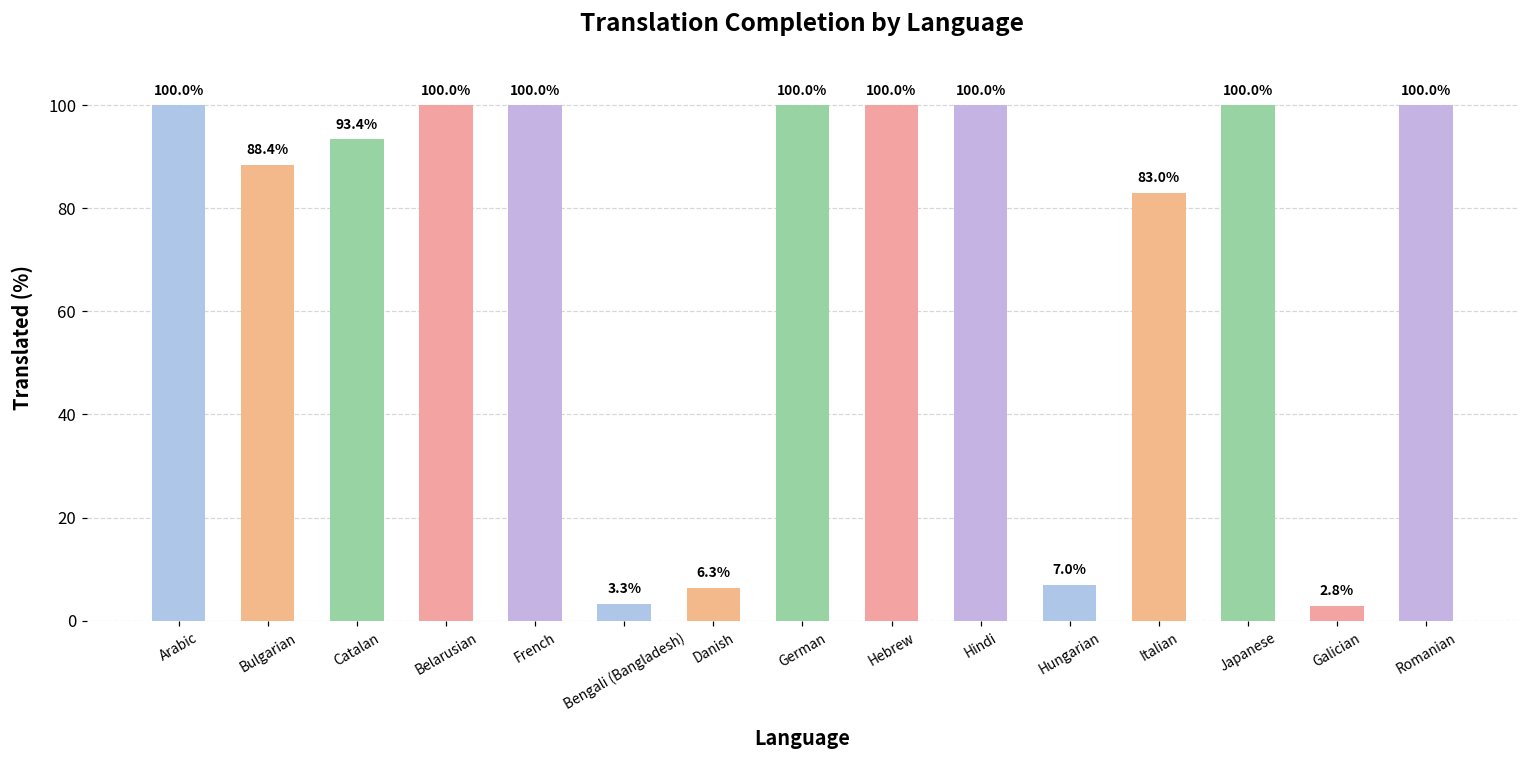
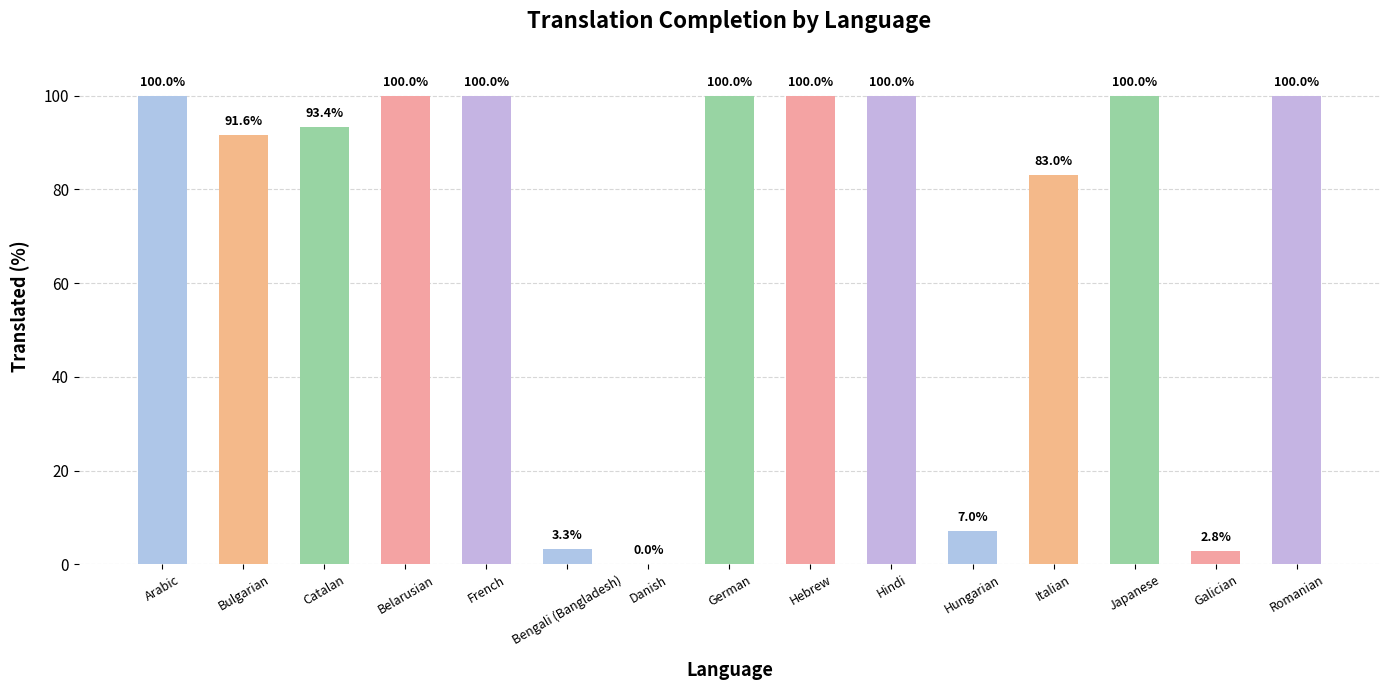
  {
    "Arabic": "100.0%",
-   "Bulgarian": "88.4%",
+   "Bulgarian": "91.6%",
    "Catalan": "93.4%",
    "Belarusian": "100.0%",
    "French": "100.0%",
    "Bengali (Bangladesh)": "3.3%",
-   "Danish": "6.3%",
+   "Danish": "0.0%",
    "German": "100.0%",
    "Hebrew": "100.0%",
    "Hindi": "100.0%",
    "Hungarian": "7.0%",
    "Italian": "83.0%",
    "Japanese": "100.0%",
    "Galician": "2.8%",
    "Romanian": "100.0%"
  }
